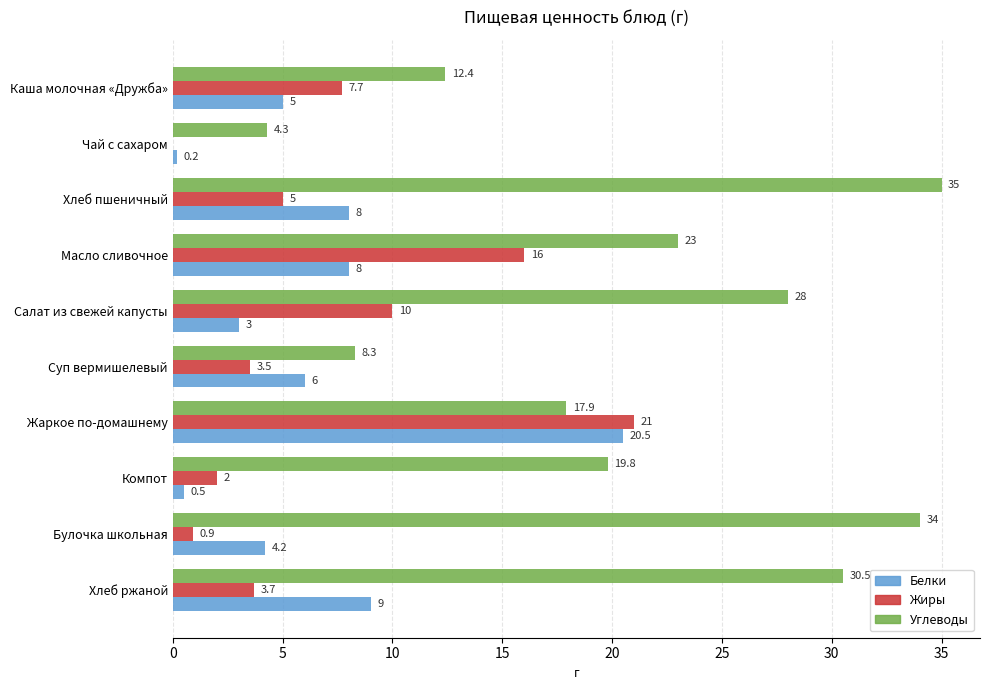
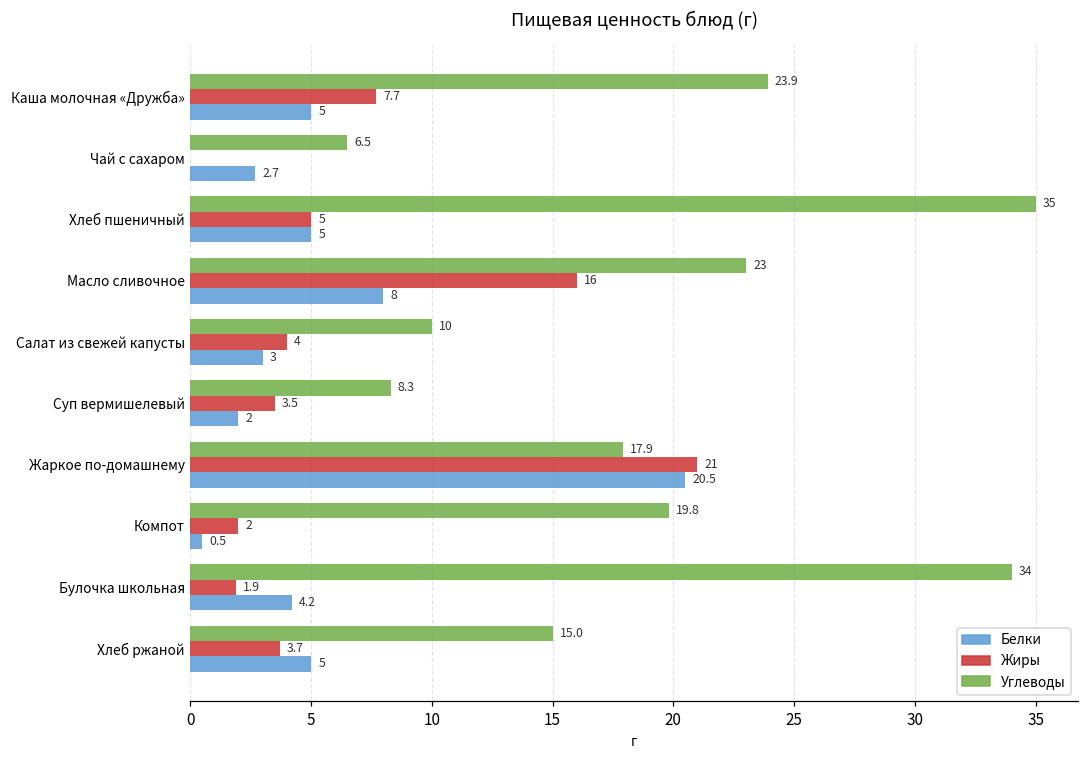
  {
    "Белки": {
      "Каша молочная «Дружба»": 5,
-     "Чай с сахаром": 0.2,
-     "Хлеб пшеничный": 8,
+     "Чай с сахаром": 2.7,
+     "Хлеб пшеничный": 5,
      "Масло сливочное": 8,
      "Салат из свежей капусты": 3,
-     "Суп вермишелевый": 6,
+     "Суп вермишелевый": 2,
      "Жаркое по-домашнему": 20.5,
      "Компот": 0.5,
      "Булочка школьная": 4.2,
-     "Хлеб ржаной": 9
+     "Хлеб ржаной": 5
    },
    "Жиры": {
      "Каша молочная «Дружба»": 7.7,
      "Хлеб пшеничный": 5,
      "Масло сливочное": 16,
-     "Салат из свежей капусты": 10,
+     "Салат из свежей капусты": 4,
      "Суп вермишелевый": 3.5,
      "Жаркое по-домашнему": 21,
      "Компот": 2,
-     "Булочка школьная": 0.9,
+     "Булочка школьная": 1.9,
      "Хлеб ржаной": 3.7
    },
    "Углеводы": {
-     "Каша молочная «Дружба»": 12.4,
-     "Чай с сахаром": 4.3,
+     "Каша молочная «Дружба»": 23.9,
+     "Чай с сахаром": 6.5,
      "Хлеб пшеничный": 35,
      "Масло сливочное": 23,
-     "Салат из свежей капусты": 28,
+     "Салат из свежей капусты": 10,
      "Суп вермишелевый": 8.3,
      "Жаркое по-домашнему": 17.9,
      "Компот": 19.8,
      "Булочка школьная": 34,
-     "Хлеб ржаной": 30.5
+     "Хлеб ржаной": 15.0
    }
  }
